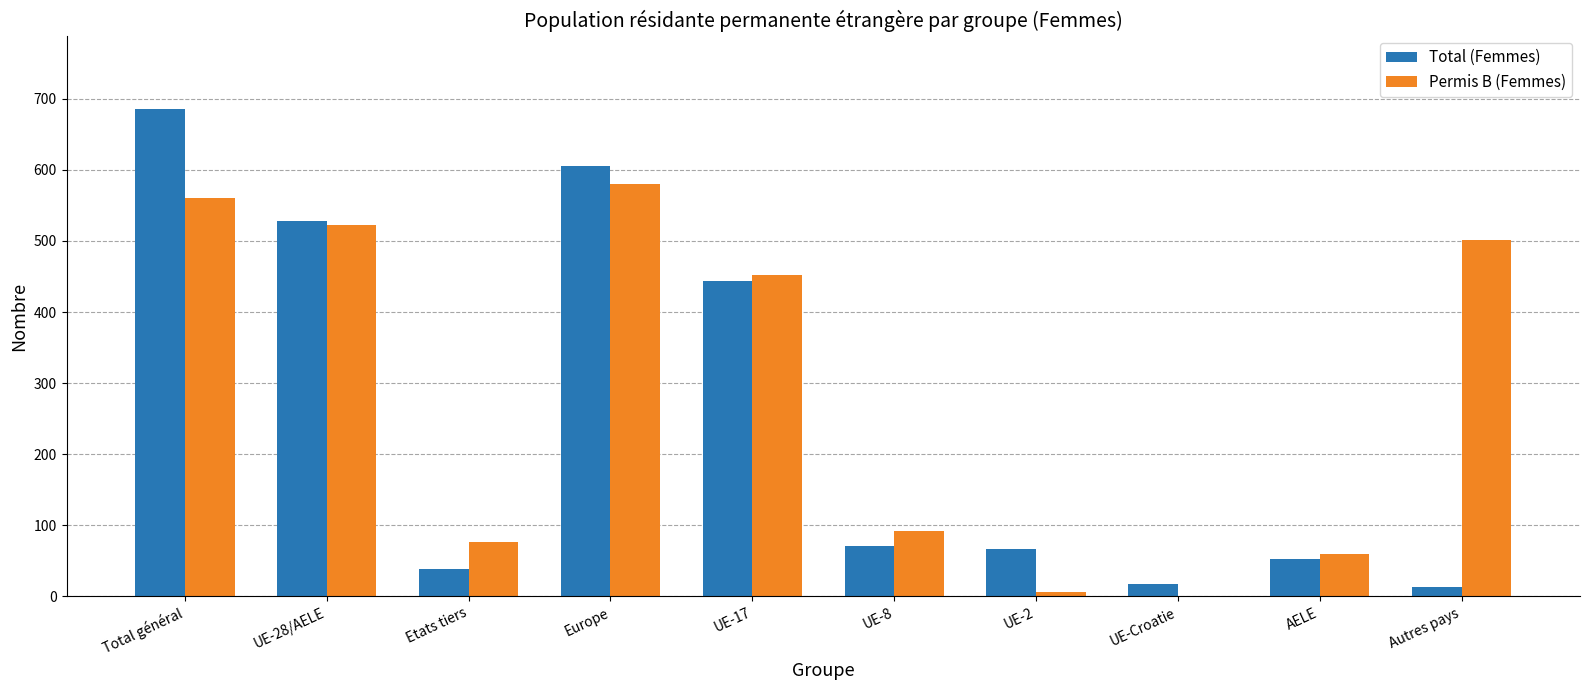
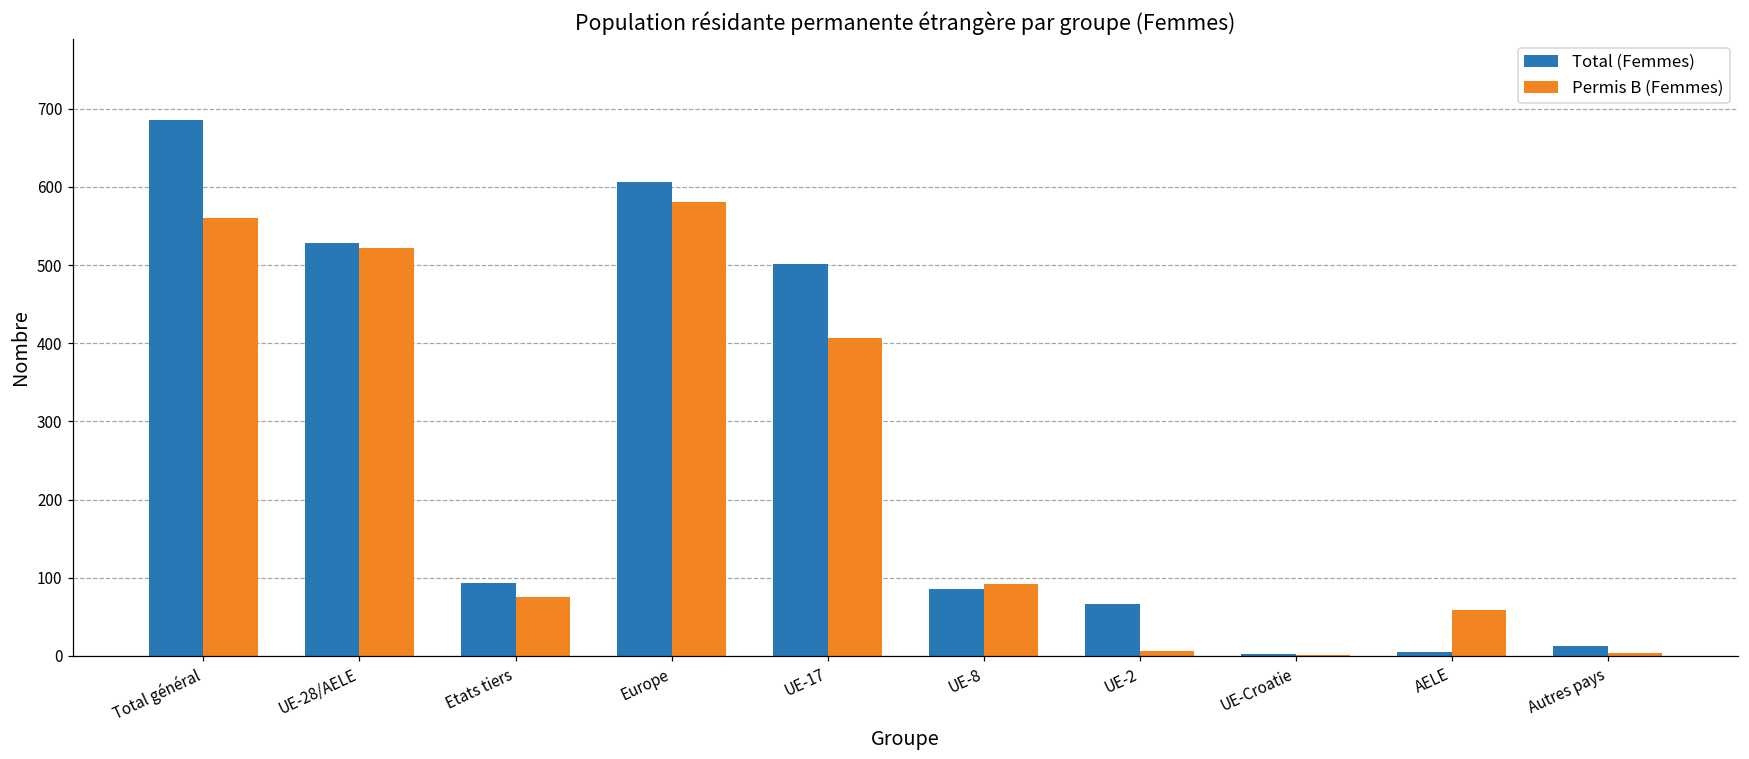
  {
    "Total (Femmes)": {
      "Total général": 690,
      "UE-28/AELE": 530,
-     "Etats tiers": 40,
+     "Etats tiers": 90,
      "Europe": 610,
-     "UE-17": 440,
-     "UE-8": 70,
+     "UE-17": 500,
+     "UE-8": 90,
      "UE-2": 70,
-     "UE-Croatie": 20,
-     "AELE": 50,
+     "UE-Croatie": 0,
+     "AELE": 10,
      "Autres pays": 10
    },
    "Permis B (Femmes)": {
      "Total général": 560,
      "UE-28/AELE": 520,
      "Etats tiers": 80,
      "Europe": 580,
-     "UE-17": 450,
+     "UE-17": 410,
      "UE-8": 90,
      "UE-2": 10,
      "AELE": 60,
-     "Autres pays": 500
+     "Autres pays": 0
    }
  }
